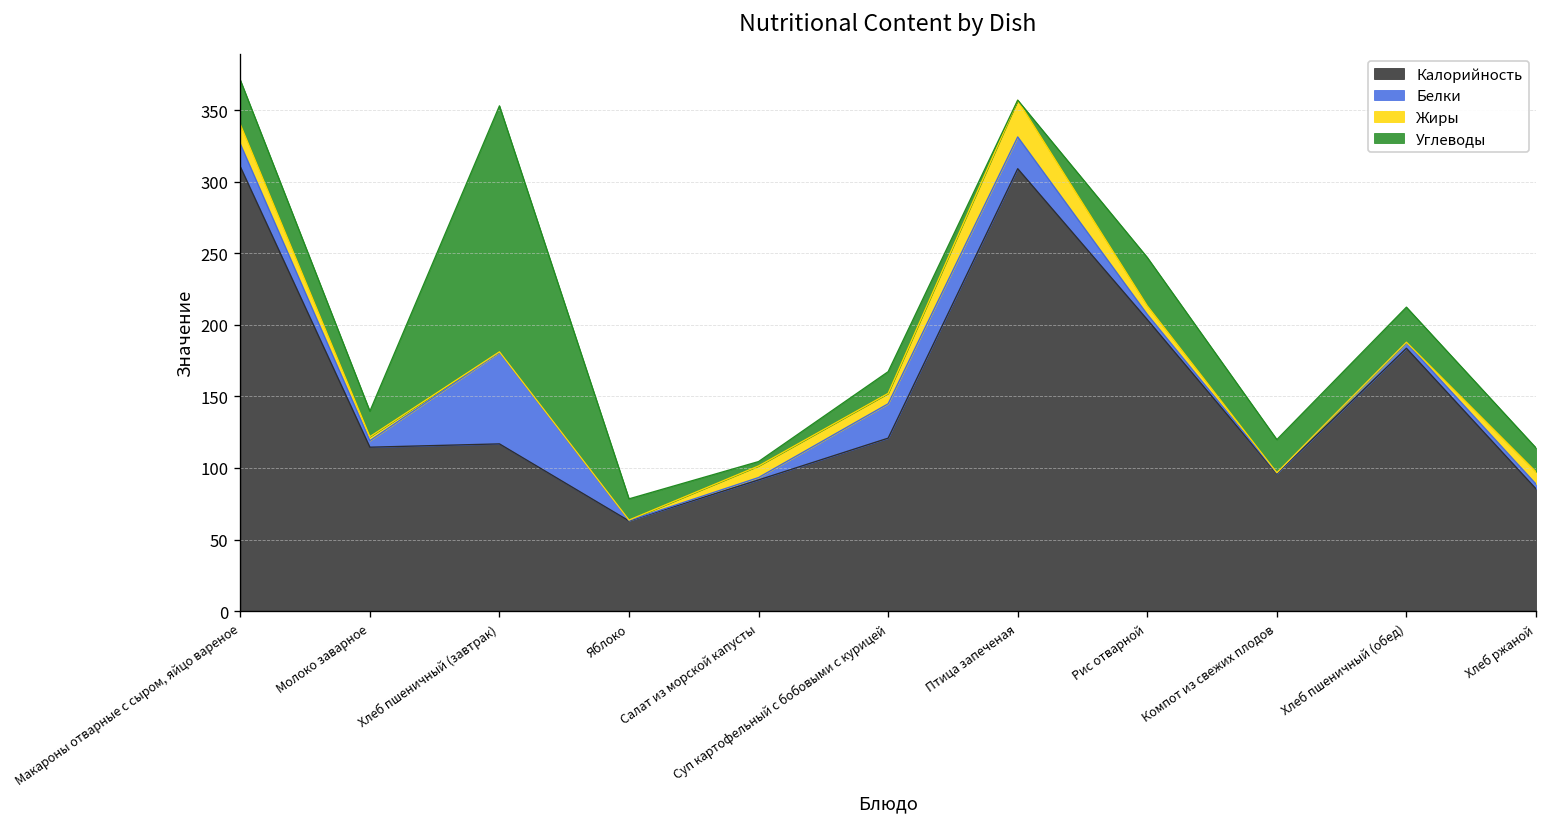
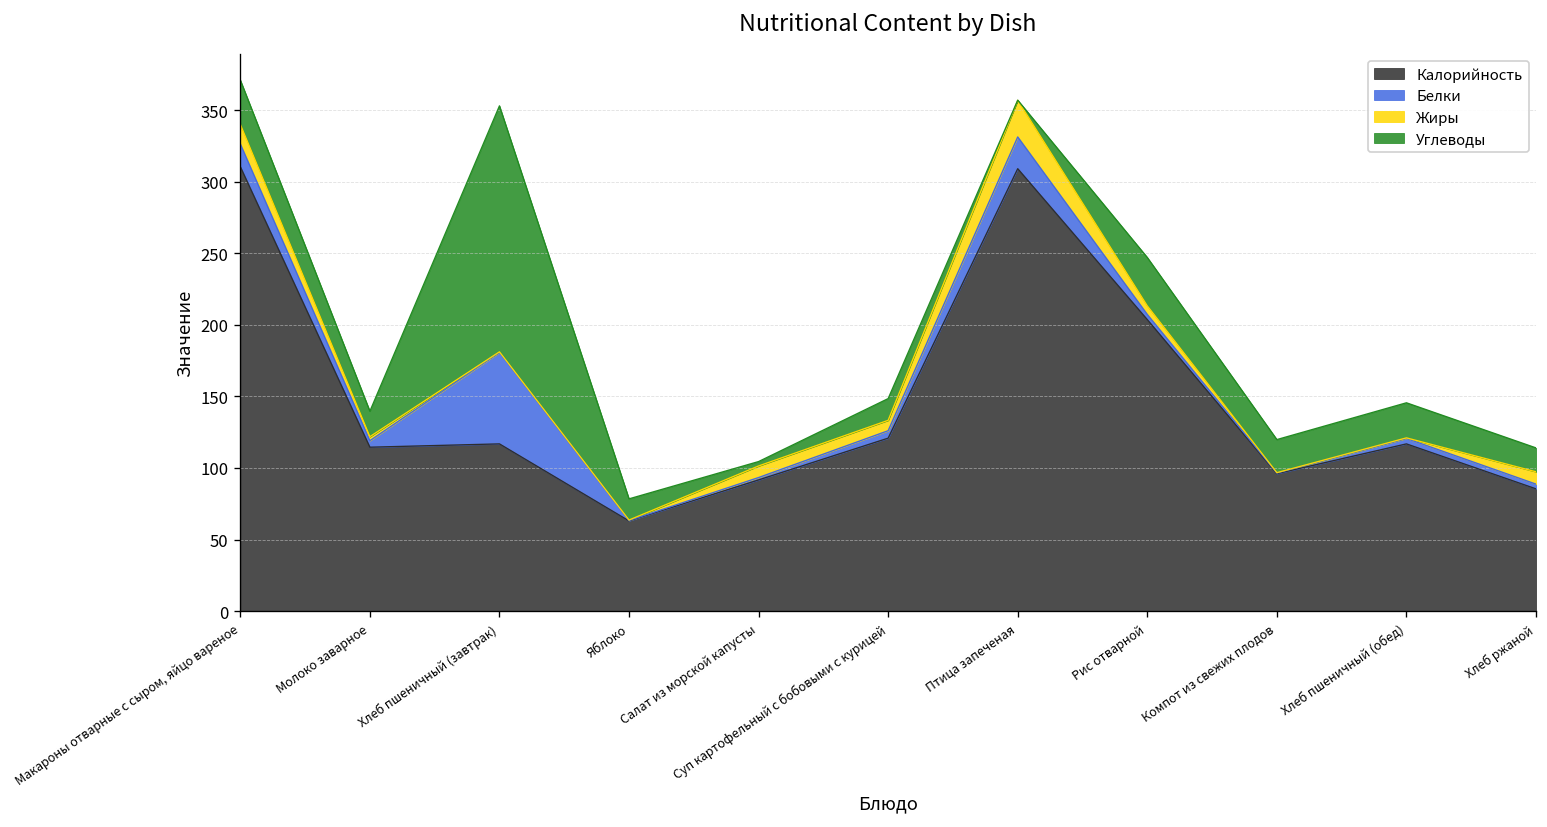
  {
    "Калорийность": {
      "Макароны отварные с сыром, яйцо вареное": 310,
      "Молоко заварное": 114,
      "Хлеб пшеничный (завтрак)": 117,
      "Суп картофельный с бобовыми с курицей": 121,
      "Птица запеченая": 309,
      "Рис отварной": 204,
-     "Хлеб пшеничный (обед)": 184,
+     "Хлеб пшеничный (обед)": 117,
      "Хлеб ржаной": 85
    },
    "Белки": {
      "Макароны отварные с сыром, яйцо вареное": 16,
      "Молоко заварное": 5,
-     "Суп картофельный с бобовыми с курицей": 24,
+     "Суп картофельный с бобовыми с курицей": 5,
      "Птица запеченая": 22,
      "Рис отварной": 4,
      "Хлеб ржаной": 3
    },
    "Жиры": {
      "Макароны отварные с сыром, яйцо вареное": 14,
      "Молоко заварное": 3,
      "Салат из морской капусты": 8,
      "Суп картофельный с бобовыми с курицей": 7,
      "Рис отварной": 6,
      "Хлеб ржаной": 9
    },
    "Углеводы": {
      "Макароны отварные с сыром, яйцо вареное": 31,
      "Молоко заварное": 18,
      "Хлеб пшеничный (завтрак)": 172,
      "Яблоко": 15,
      "Салат из морской капусты": 3,
      "Суп картофельный с бобовыми с курицей": 15,
      "Рис отварной": 34,
      "Компот из свежих плодов": 23,
      "Хлеб пшеничный (обед)": 25,
      "Хлеб ржаной": 17
    }
  }
